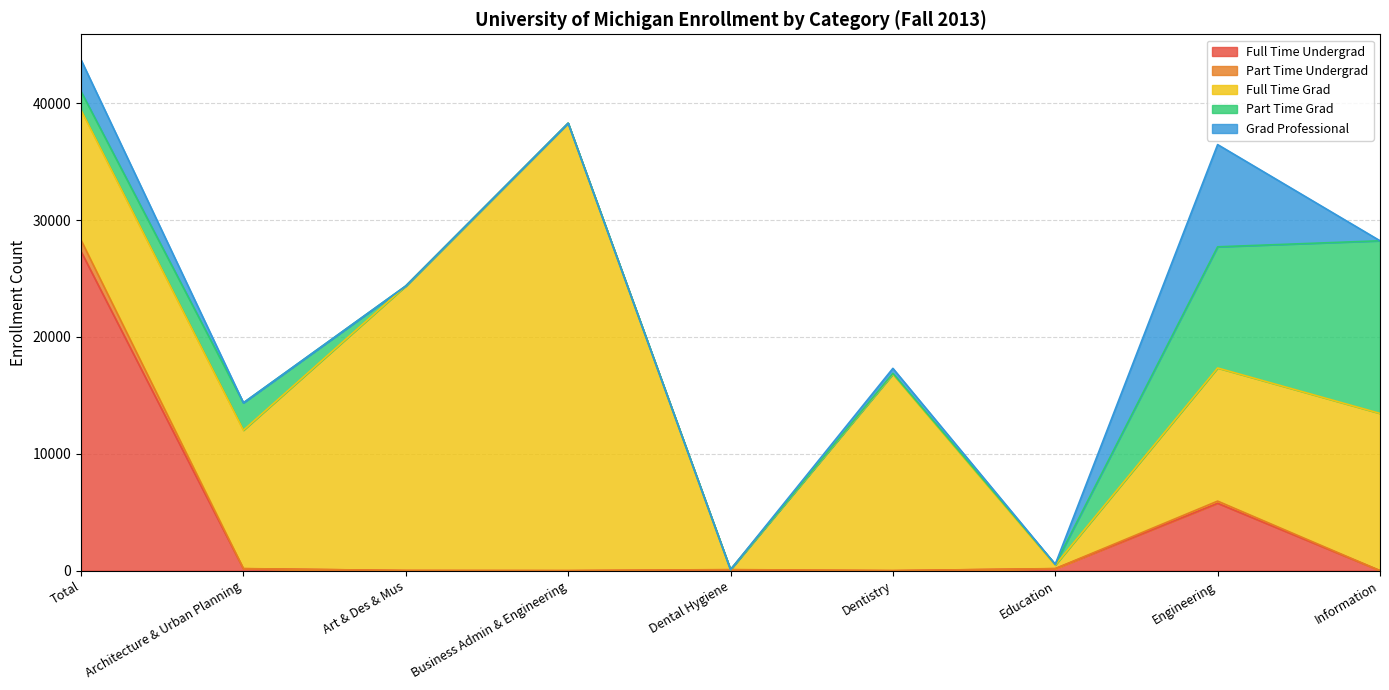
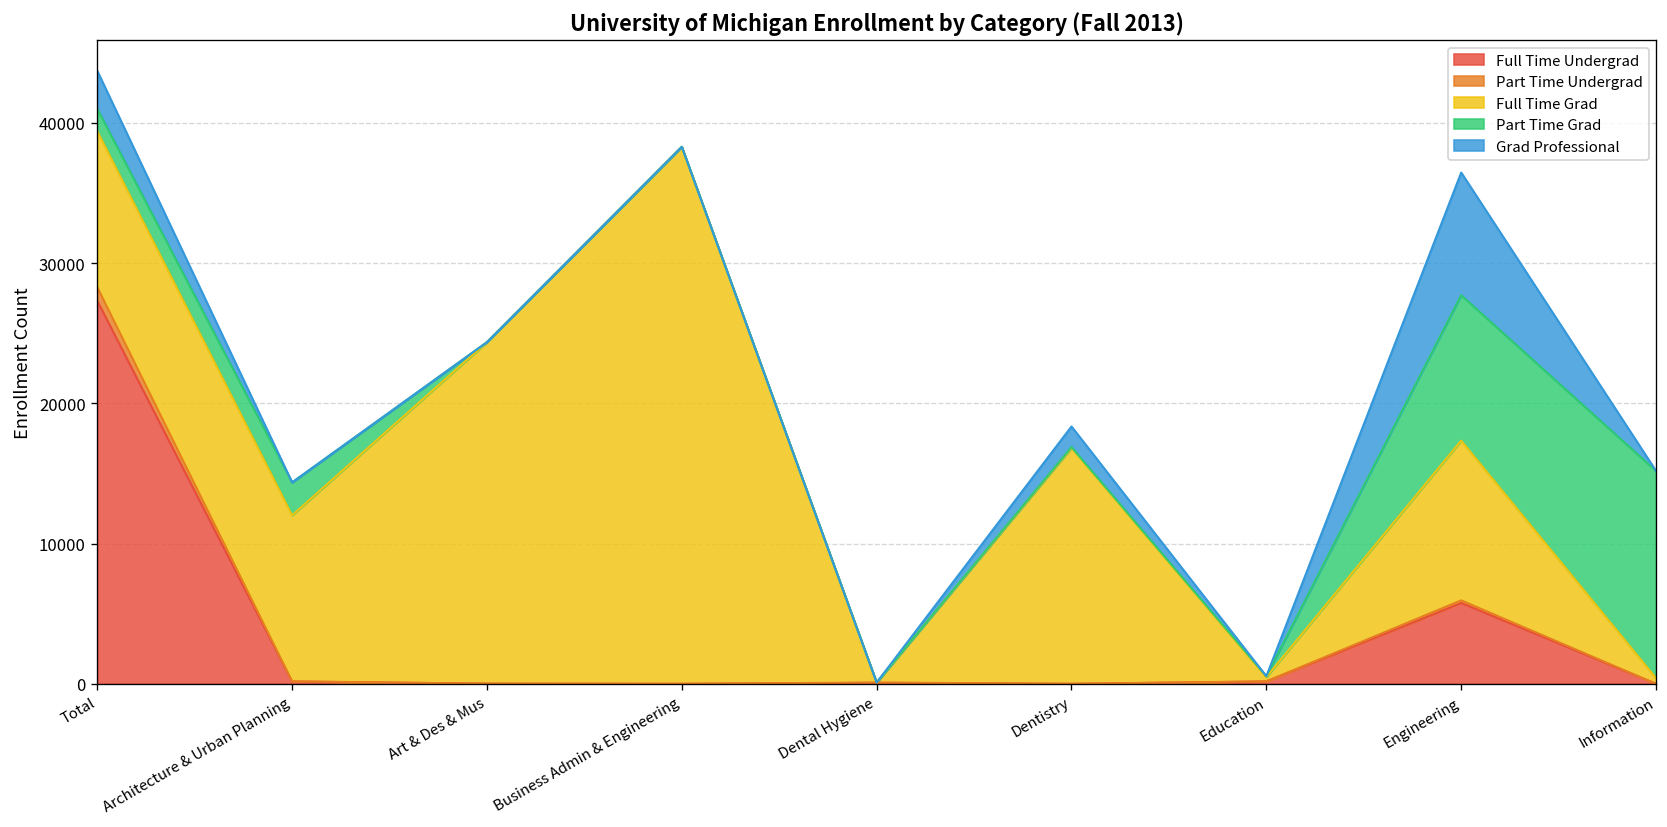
  {
    "Full Time Grad": {
      "Total": 11100,
      "Architecture & Urban Planning": 11800,
      "Engineering": 11400,
-     "Information": 13500
+     "Information": 400
    },
    "Part Time Grad": {
      "Total": 1600,
      "Engineering": 10400
    },
    "Grad Professional": {
      "Total": 2700,
-     "Dentistry": 400,
+     "Dentistry": 1500,
      "Engineering": 8700
    }
  }
